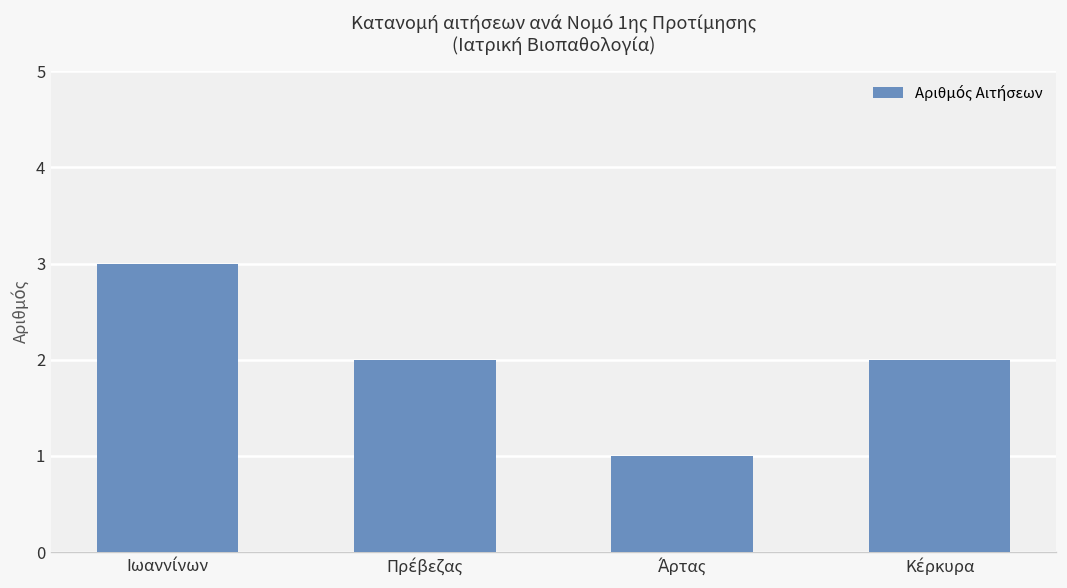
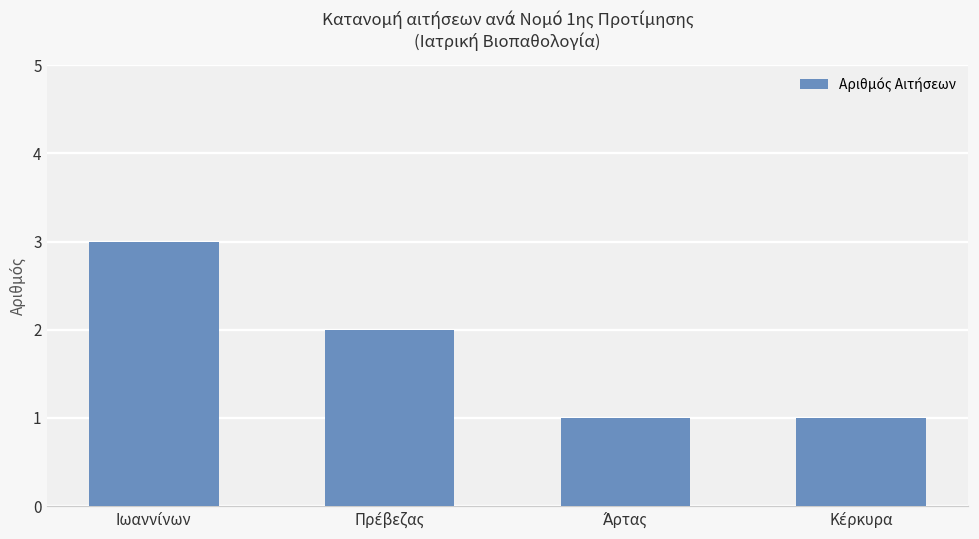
  {
    "Ιωαννίνων": 3,
    "Πρέβεζας": 2,
    "Άρτας": 1,
-   "Κέρκυρα": 2
+   "Κέρκυρα": 1
  }
